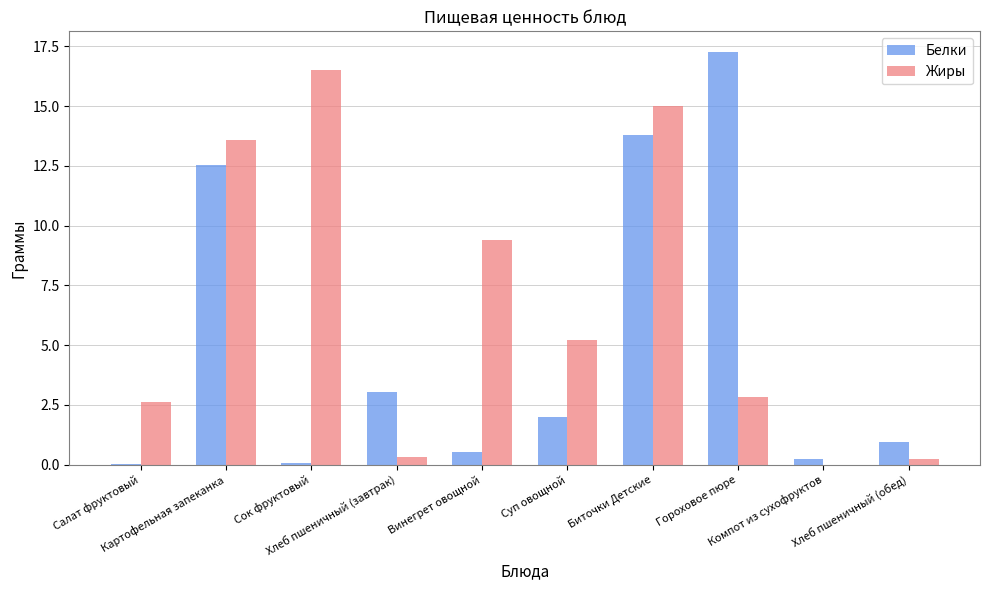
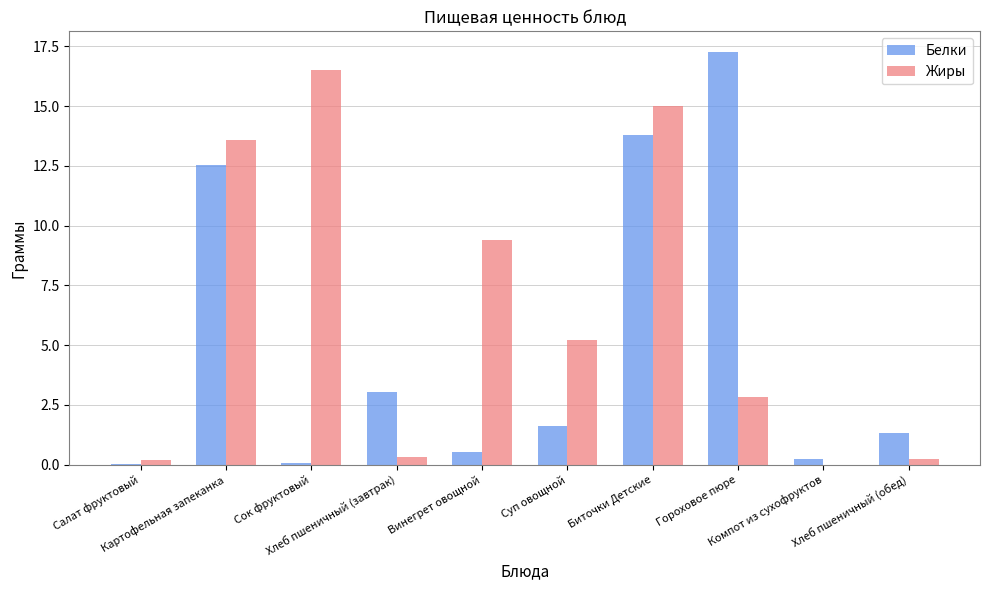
  {
    "Белки": {
      "Картофельная запеканка": 12.5,
      "Хлеб пшеничный (завтрак)": 3.0,
      "Винегрет овощной": 0.5,
-     "Суп овощной": 2.0,
+     "Суп овощной": 1.6,
      "Биточки Детские": 13.8,
      "Гороховое пюре": 17.3,
      "Компот из сухофруктов": 0.2,
-     "Хлеб пшеничный (обед)": 0.9
+     "Хлеб пшеничный (обед)": 1.3
    },
    "Жиры": {
-     "Салат фруктовый": 2.6,
+     "Салат фруктовый": 0.2,
      "Картофельная запеканка": 13.6,
      "Сок фруктовый": 16.5,
      "Хлеб пшеничный (завтрак)": 0.3,
      "Винегрет овощной": 9.4,
      "Суп овощной": 5.2,
      "Биточки Детские": 15.0,
      "Гороховое пюре": 2.9,
      "Компот из сухофруктов": 0.0,
      "Хлеб пшеничный (обед)": 0.2
    }
  }
